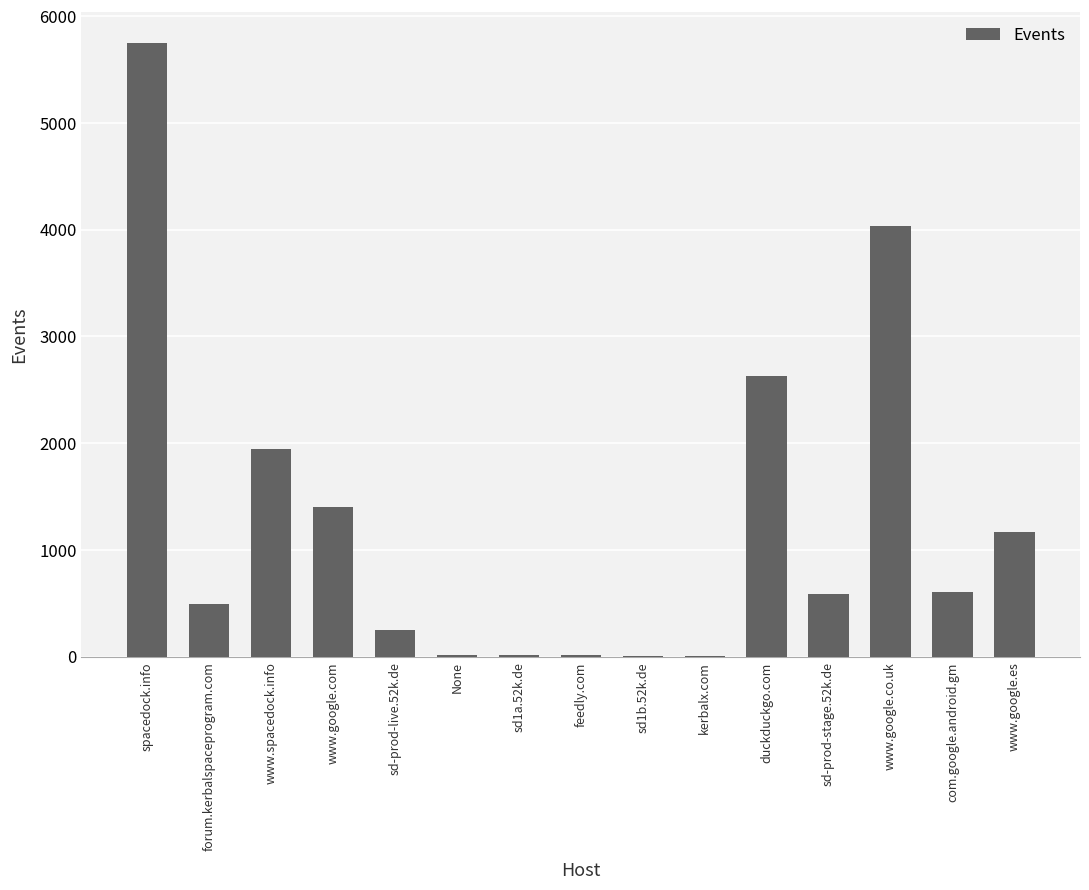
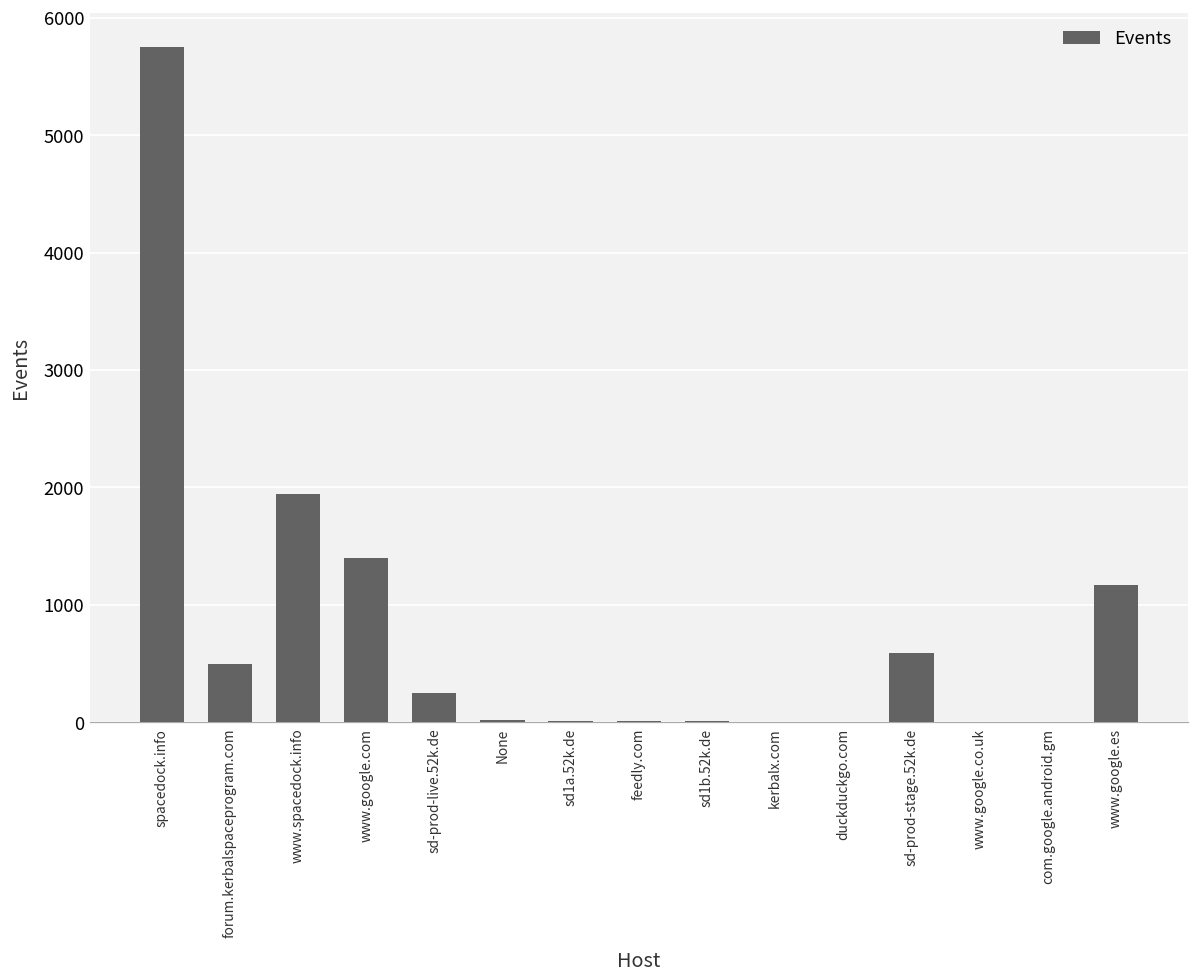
  {
    "spacedock.info": 5750,
    "forum.kerbalspaceprogram.com": 500,
    "www.spacedock.info": 1940,
    "www.google.com": 1400,
    "sd-prod-live.52k.de": 250,
-   "duckduckgo.com": 2630,
+   "duckduckgo.com": 0,
    "sd-prod-stage.52k.de": 590,
-   "www.google.co.uk": 4040,
-   "com.google.android.gm": 600,
+   "www.google.co.uk": 0,
+   "com.google.android.gm": 0,
    "www.google.es": 1170
  }
